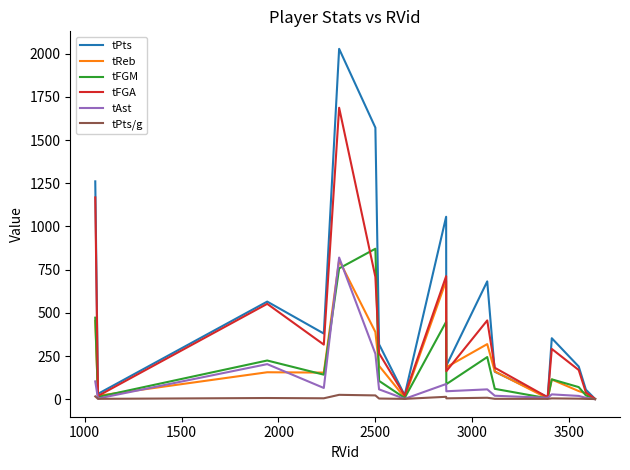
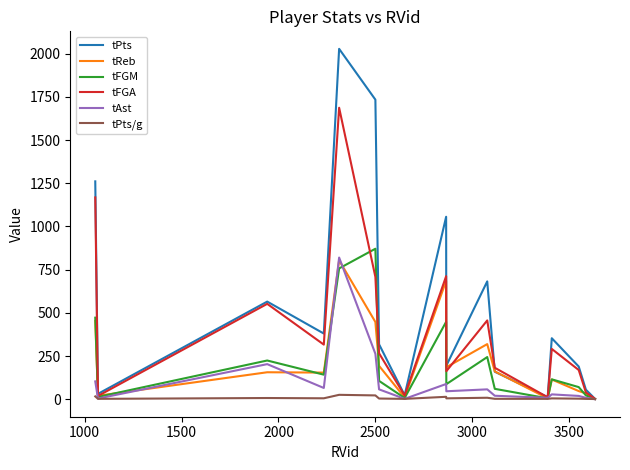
  {
    "tPts": {
-     "2500": 1570
+     "2500": 1730
    },
    "tReb": {
-     "2500": 390
+     "2500": 450
    },
    "tFGM": {
      "2500": 870
    },
    "tFGA": {
      "2500": 710
    },
    "tAst": {
      "2500": 260
    },
    "tPts/g": {
      "2500": 20
    }
  }
